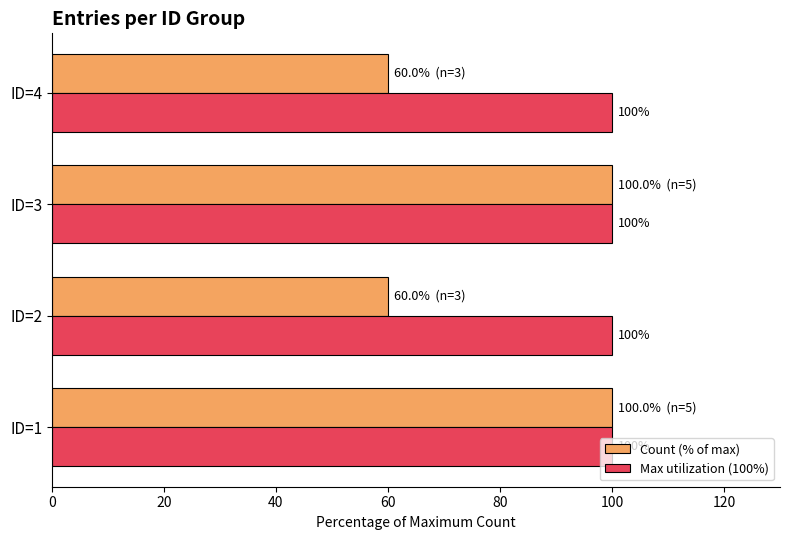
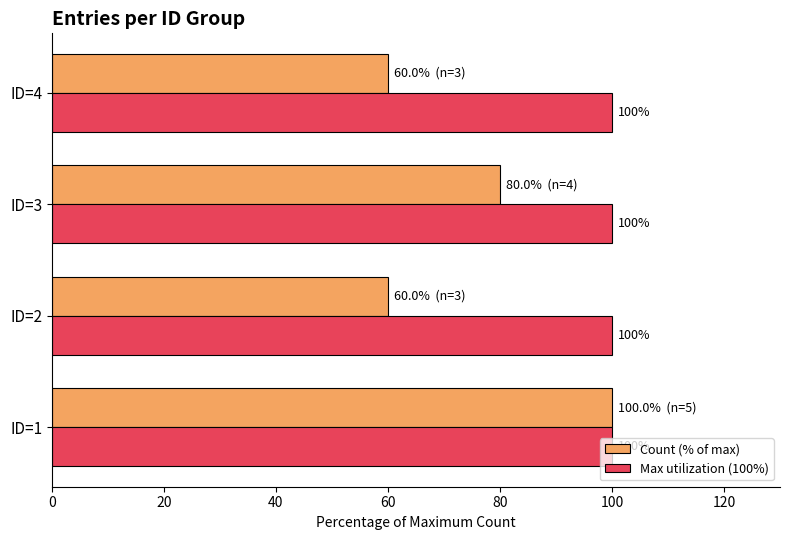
  {
    "Count (% of max)": {
      "ID=4": "60.0%",
-     "ID=3": "100.0% (n=5)",
+     "ID=3": "80.0% (n=4)",
      "ID=2": "60.0%",
      "ID=1": "100.0%"
    },
    "Max utilization (100%)": {
      "ID=4": "100%",
      "ID=3": "100%",
      "ID=2": "100%"
    }
  }
